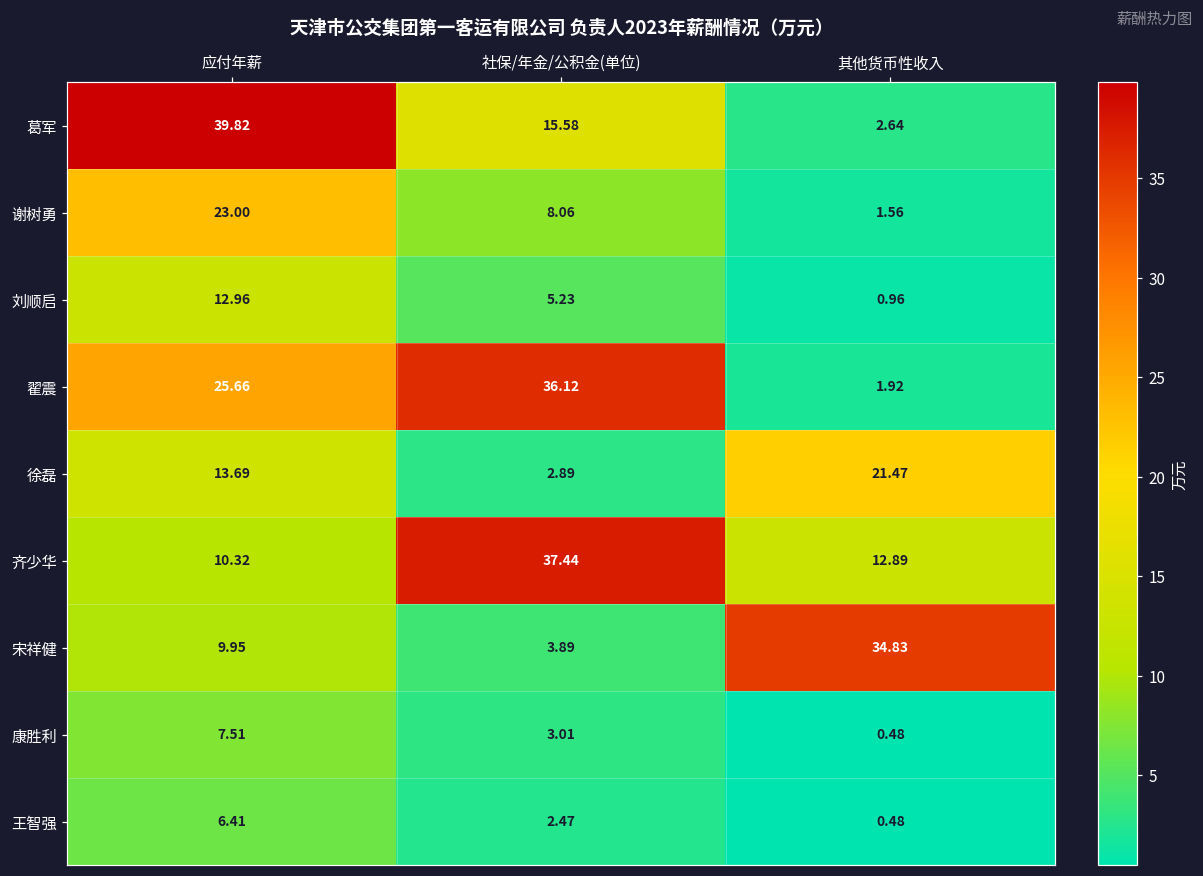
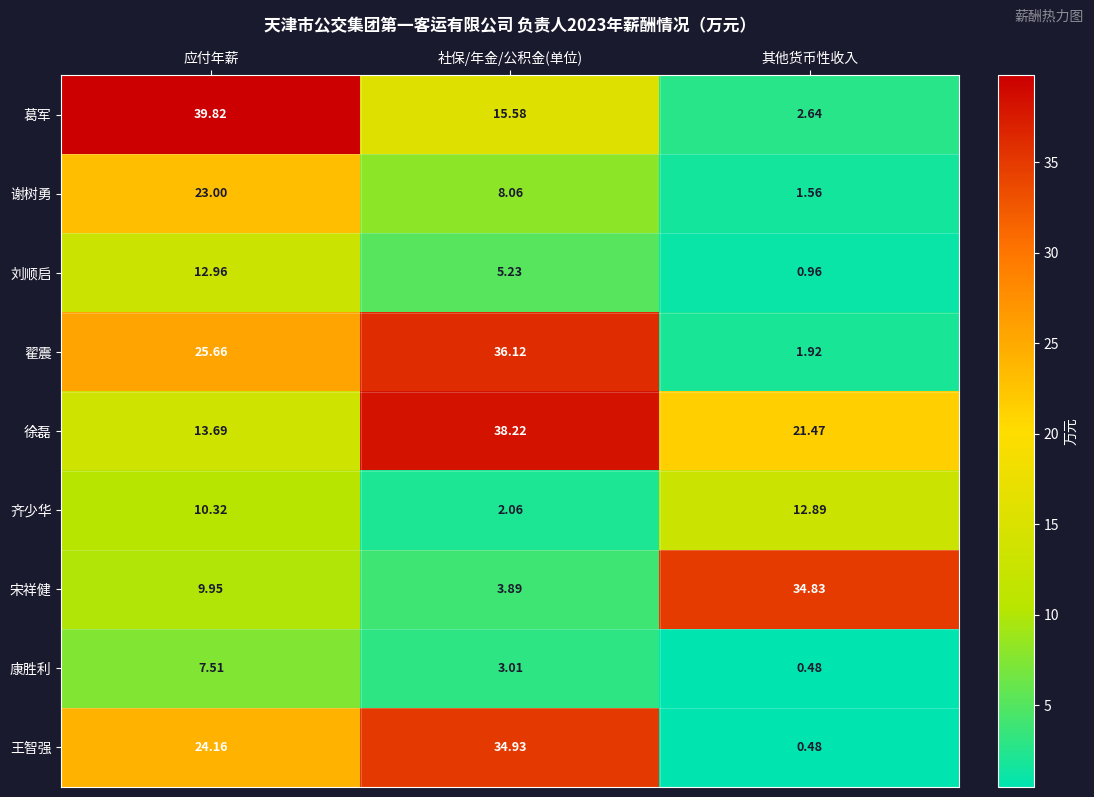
  {
    "葛军": {
      "应付年薪": 39.82,
      "社保/年金/公积金(单位)": 15.58,
      "其他货币性收入": 2.64
    },
    "谢树勇": {
      "应付年薪": 23.00,
      "社保/年金/公积金(单位)": 8.06,
      "其他货币性收入": 1.56
    },
    "刘顺启": {
      "应付年薪": 12.96,
      "社保/年金/公积金(单位)": 5.23,
      "其他货币性收入": 0.96
    },
    "翟震": {
      "应付年薪": 25.66,
      "社保/年金/公积金(单位)": 36.12,
      "其他货币性收入": 1.92
    },
    "徐磊": {
      "应付年薪": 13.69,
-     "社保/年金/公积金(单位)": 2.89,
+     "社保/年金/公积金(单位)": 38.22,
      "其他货币性收入": 21.47
    },
    "齐少华": {
      "应付年薪": 10.32,
-     "社保/年金/公积金(单位)": 37.44,
+     "社保/年金/公积金(单位)": 2.06,
      "其他货币性收入": 12.89
    },
    "宋祥健": {
      "应付年薪": 9.95,
      "社保/年金/公积金(单位)": 3.89,
      "其他货币性收入": 34.83
    },
    "康胜利": {
      "应付年薪": 7.51,
      "社保/年金/公积金(单位)": 3.01,
      "其他货币性收入": 0.48
    },
    "王智强": {
-     "应付年薪": 6.41,
-     "社保/年金/公积金(单位)": 2.47,
+     "应付年薪": 24.16,
+     "社保/年金/公积金(单位)": 34.93,
      "其他货币性收入": 0.48
    }
  }
